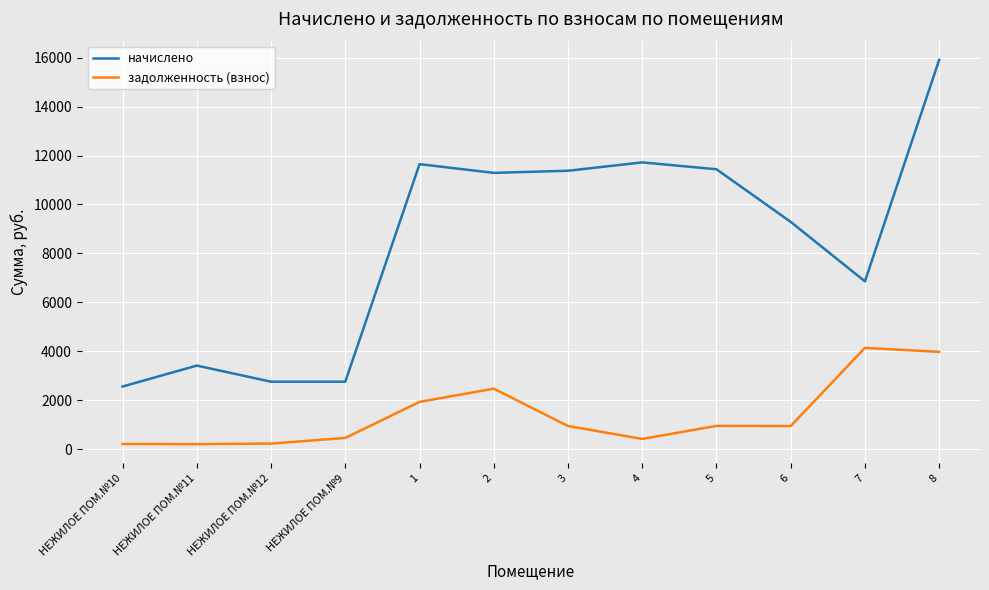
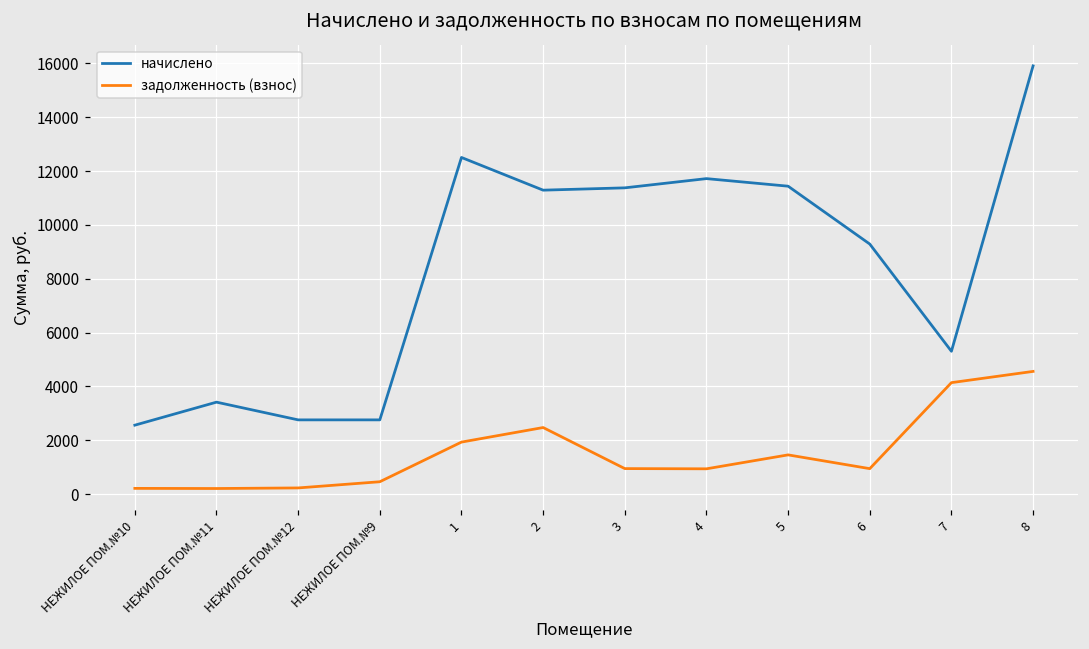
  {
    "начислено": {
      "НЕЖИЛОЕ ПОМ.№10": 2600,
      "НЕЖИЛОЕ ПОМ.№11": 3400,
      "НЕЖИЛОЕ ПОМ.№12": 2800,
      "НЕЖИЛОЕ ПОМ.№9": 2800,
-     "1": 11600,
+     "1": 12500,
      "2": 11300,
      "3": 11400,
      "4": 11700,
      "5": 11400,
      "6": 9300,
-     "7": 6900,
+     "7": 5300,
      "8": 15900
    },
    "задолженность (взнос)": {
      "НЕЖИЛОЕ ПОМ.№10": 200,
      "НЕЖИЛОЕ ПОМ.№11": 200,
      "НЕЖИЛОЕ ПОМ.№12": 200,
      "НЕЖИЛОЕ ПОМ.№9": 500,
      "1": 1900,
      "2": 2500,
      "3": 900,
-     "4": 400,
-     "5": 1000,
+     "4": 900,
+     "5": 1500,
      "6": 900,
      "7": 4100,
-     "8": 4000
+     "8": 4600
    }
  }
